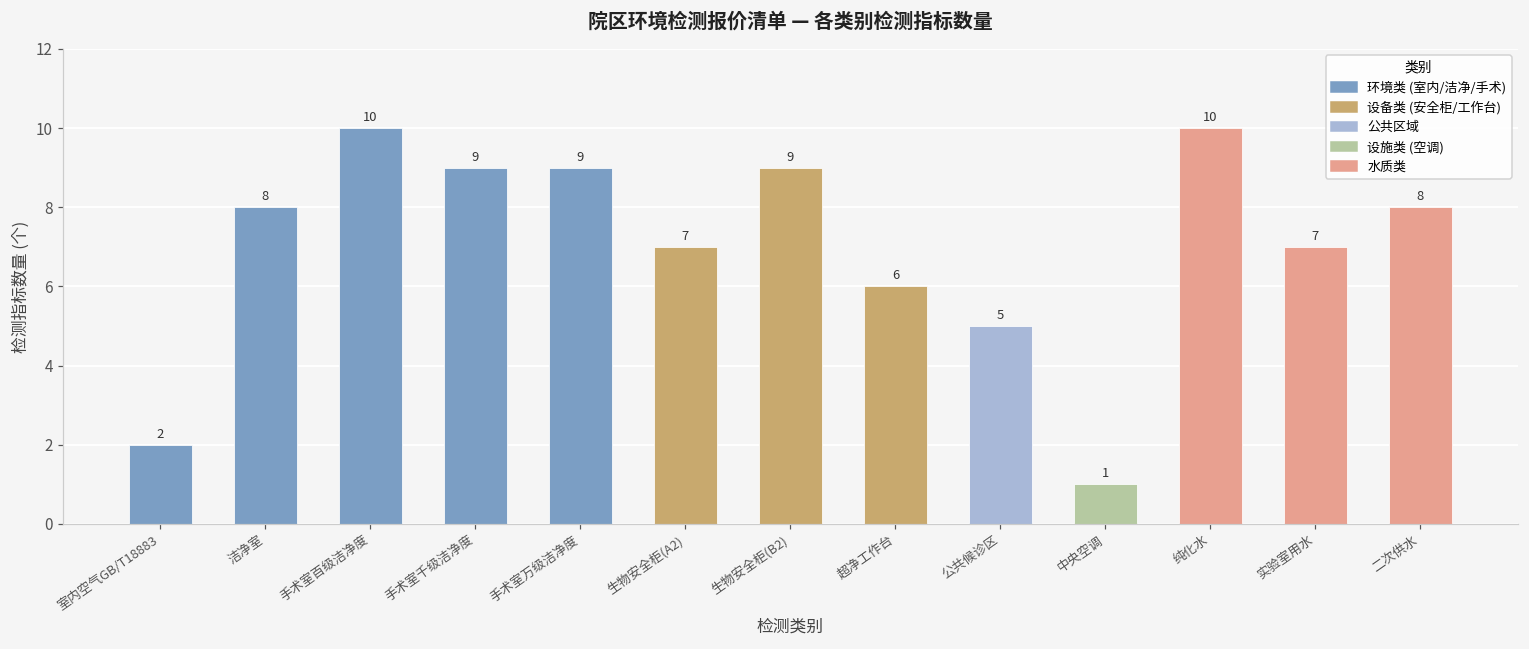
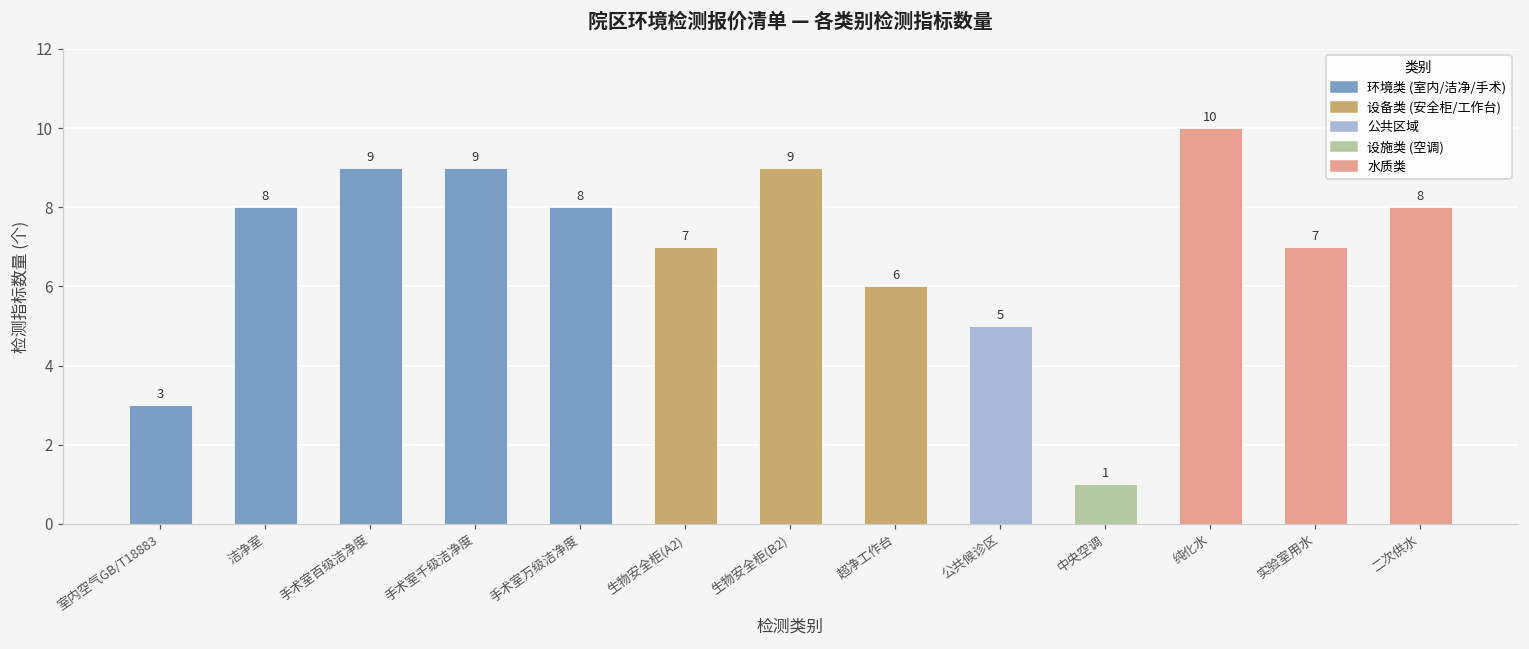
  {
-   "室内空气GB/T18883": 2,
+   "室内空气GB/T18883": 3,
    "洁净室": 8,
-   "手术室百级洁净度": 10,
+   "手术室百级洁净度": 9,
    "手术室千级洁净度": 9,
-   "手术室万级洁净度": 9,
+   "手术室万级洁净度": 8,
    "生物安全柜(A2)": 7,
    "生物安全柜(B2)": 9,
    "超净工作台": 6,
    "公共候诊区": 5,
    "中央空调": 1,
    "纯化水": 10,
    "实验室用水": 7,
    "二次供水": 8
  }
